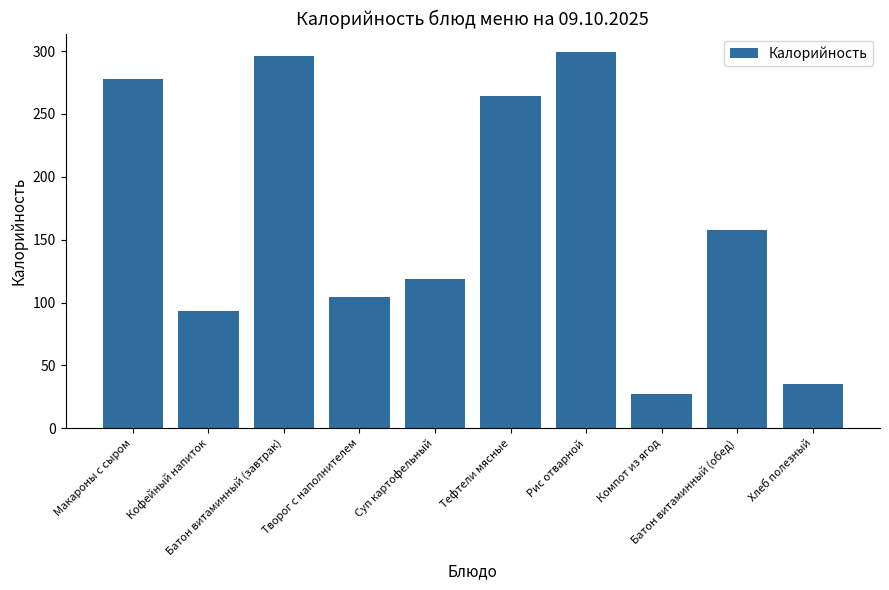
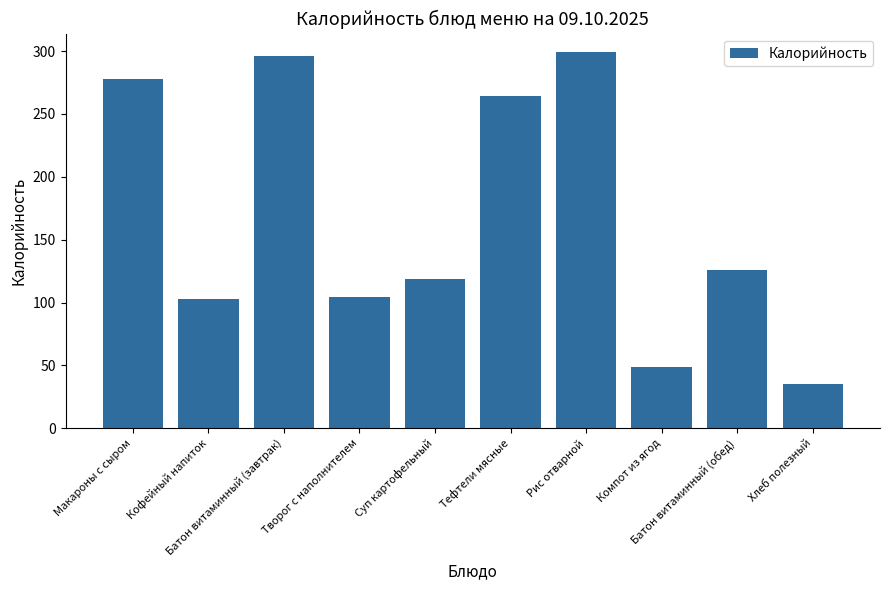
  {
    "Макароны с сыром": 278,
-   "Кофейный напиток": 93,
+   "Кофейный напиток": 103,
    "Батон витаминный (завтрак)": 296,
    "Творог с наполнителем": 104,
    "Суп картофельный": 119,
    "Тефтели мясные": 264,
    "Рис отварной": 299,
-   "Компот из ягод": 27,
-   "Батон витаминный (обед)": 158,
+   "Компот из ягод": 49,
+   "Батон витаминный (обед)": 126,
    "Хлеб полезный": 35
  }
